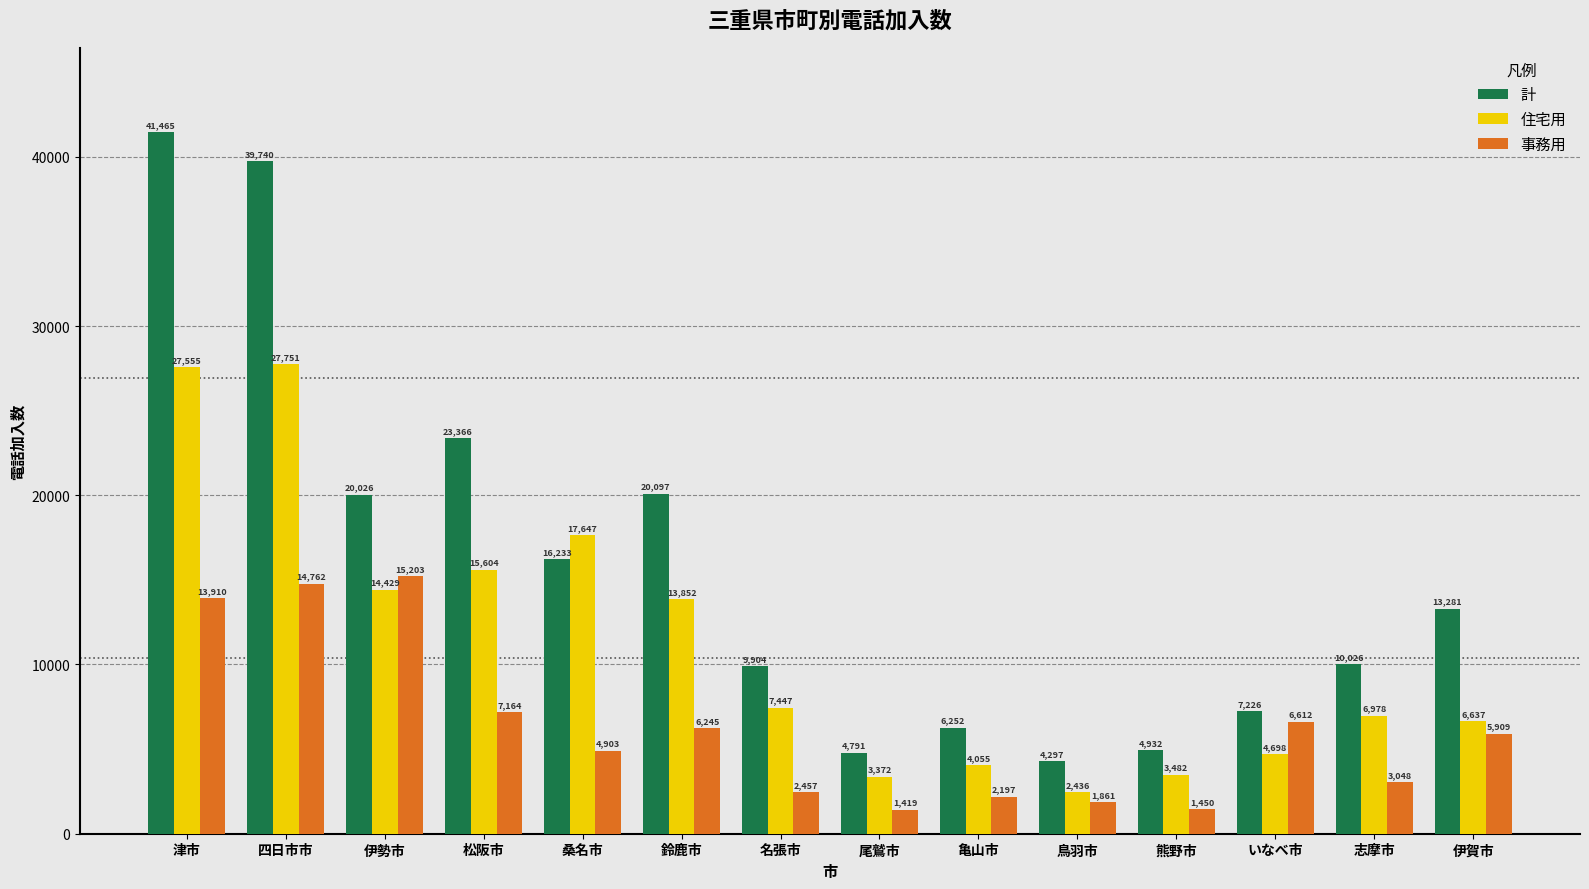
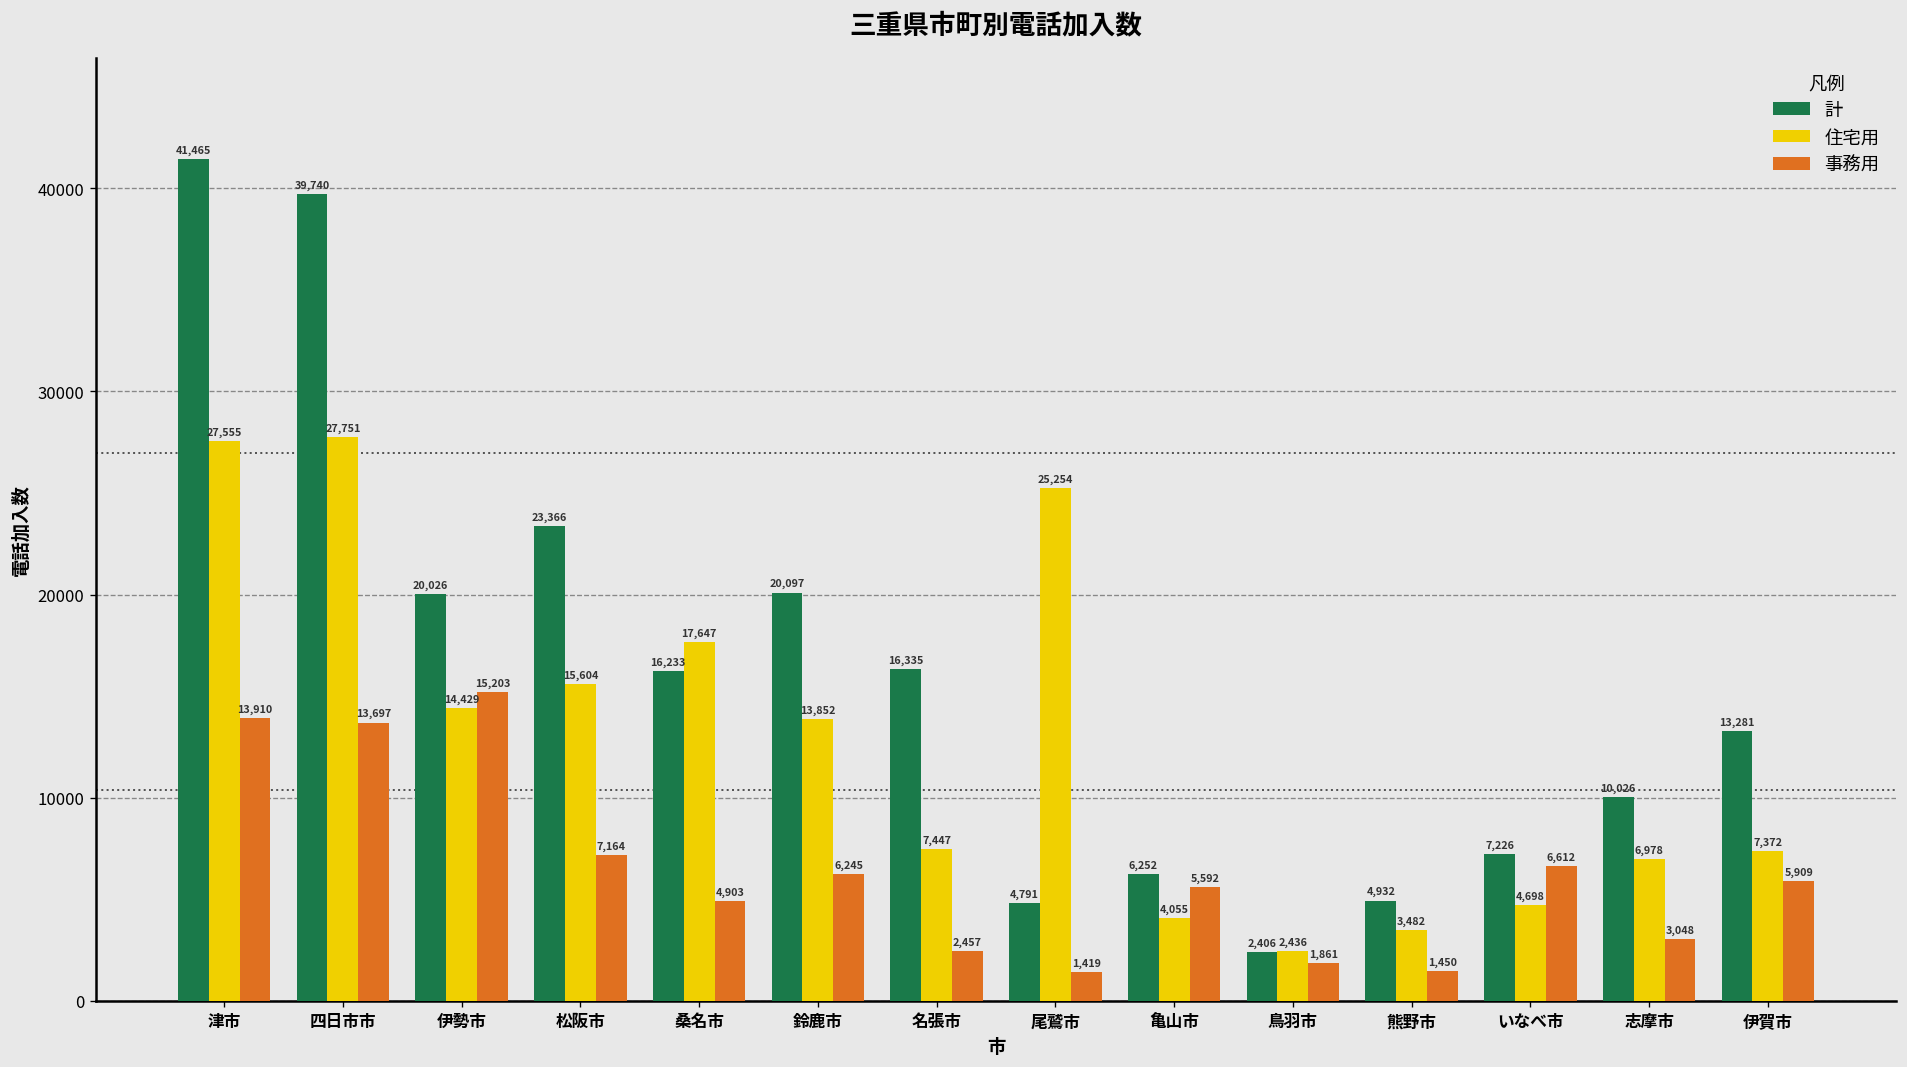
  {
    "計": {
      "津市": "41,465",
      "四日市市": "39,740",
      "伊勢市": "20,026",
      "松阪市": "23,366",
      "桑名市": "16,233",
      "鈴鹿市": "20,097",
-     "名張市": "9,904",
+     "名張市": "16,335",
      "尾鷲市": "4,791",
      "亀山市": "6,252",
-     "鳥羽市": "4,297",
+     "鳥羽市": "2,406",
      "熊野市": "4,932",
      "いなべ市": "7,226",
      "志摩市": "10,026",
      "伊賀市": "13,281"
    },
    "住宅用": {
      "津市": "27,555",
      "四日市市": "27,751",
      "伊勢市": "14,429",
      "松阪市": "15,604",
      "桑名市": "17,647",
      "鈴鹿市": "13,852",
      "名張市": "7,447",
-     "尾鷲市": "3,372",
+     "尾鷲市": "25,254",
      "亀山市": "4,055",
      "鳥羽市": "2,436",
      "熊野市": "3,482",
      "いなべ市": "4,698",
      "志摩市": "6,978",
-     "伊賀市": "6,637"
+     "伊賀市": "7,372"
    },
    "事務用": {
      "津市": "13,910",
-     "四日市市": "14,762",
+     "四日市市": "13,697",
      "伊勢市": "15,203",
      "松阪市": "7,164",
      "桑名市": "4,903",
      "鈴鹿市": "6,245",
      "名張市": "2,457",
      "尾鷲市": "1,419",
-     "亀山市": "2,197",
+     "亀山市": "5,592",
      "鳥羽市": "1,861",
      "熊野市": "1,450",
      "いなべ市": "6,612",
      "志摩市": "3,048",
      "伊賀市": "5,909"
    }
  }
